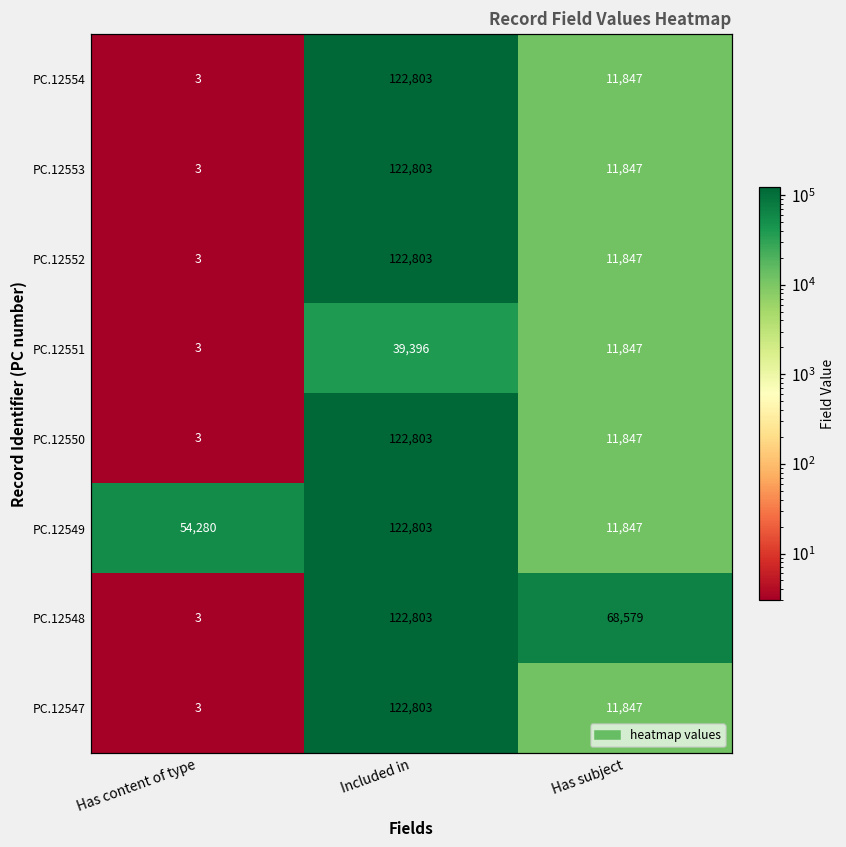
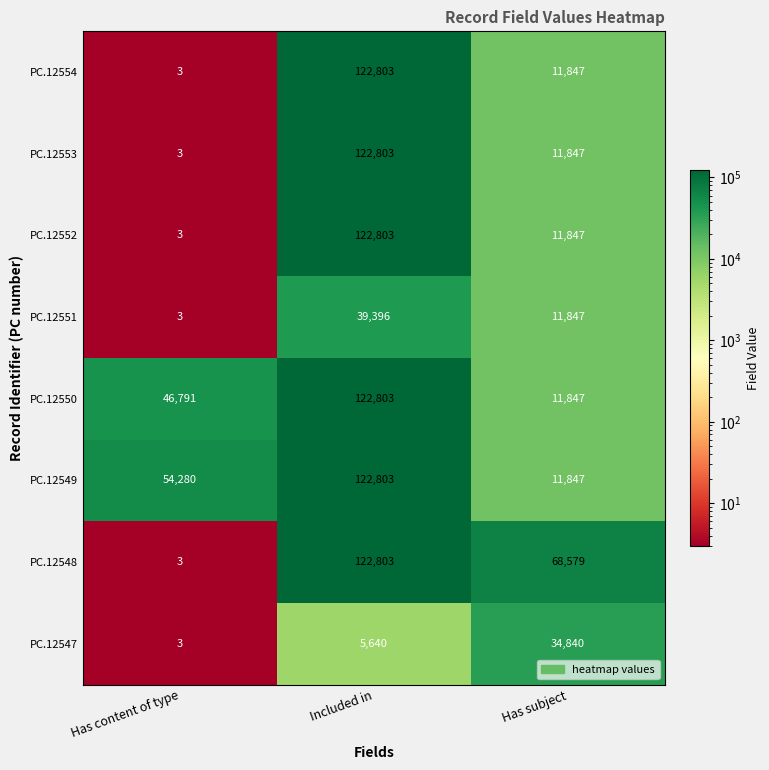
  {
    "PC.12554": {
      "Has content of type": "3",
      "Included in": "122,803",
      "Has subject": "11,847"
    },
    "PC.12553": {
      "Has content of type": "3",
      "Included in": "122,803",
      "Has subject": "11,847"
    },
    "PC.12552": {
      "Has content of type": "3",
      "Included in": "122,803",
      "Has subject": "11,847"
    },
    "PC.12551": {
      "Has content of type": "3",
      "Included in": "39,396",
      "Has subject": "11,847"
    },
    "PC.12550": {
-     "Has content of type": "3",
+     "Has content of type": "46,791",
      "Included in": "122,803",
      "Has subject": "11,847"
    },
    "PC.12549": {
      "Has content of type": "54,280",
      "Included in": "122,803",
      "Has subject": "11,847"
    },
    "PC.12548": {
      "Has content of type": "3",
      "Included in": "122,803",
      "Has subject": "68,579"
    },
    "PC.12547": {
      "Has content of type": "3",
-     "Included in": "122,803",
-     "Has subject": "11,847"
+     "Included in": "5,640",
+     "Has subject": "34,840"
    }
  }
